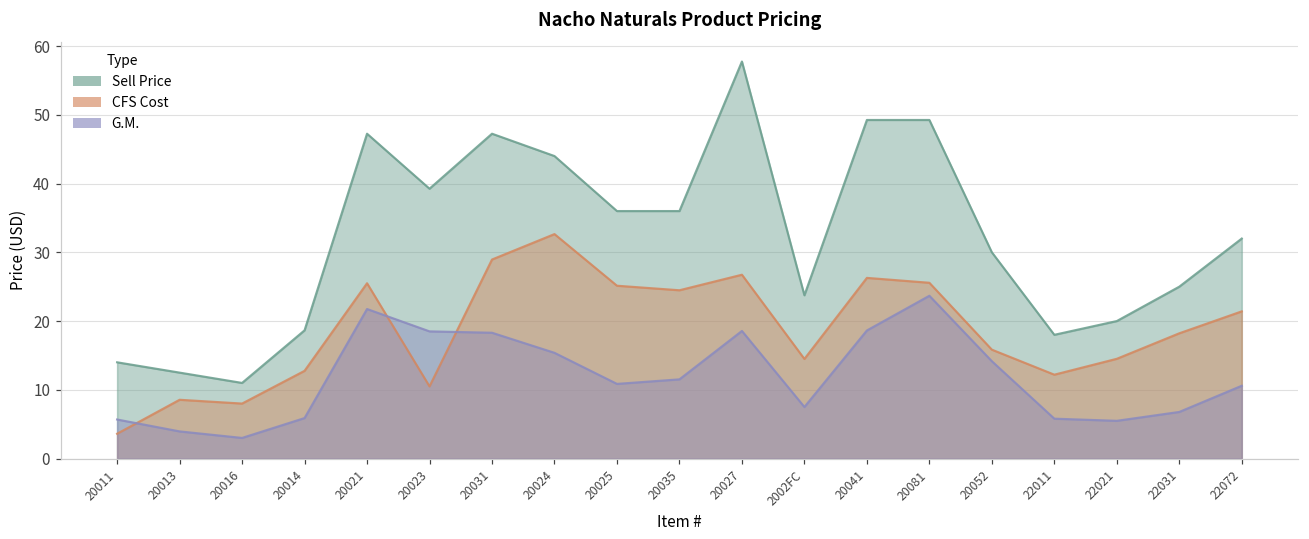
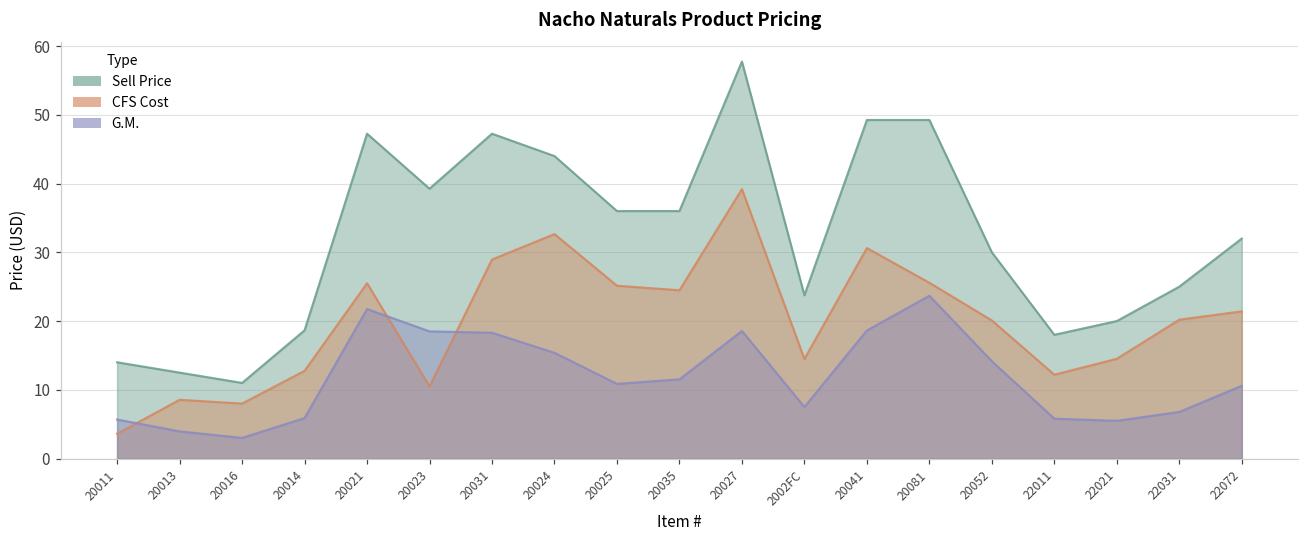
  {
    "CFS Cost": {
      "20011": 4,
      "20013": 9,
      "20016": 8,
      "20014": 13,
      "20021": 26,
      "20023": 11,
      "20031": 29,
      "20024": 33,
      "20025": 25,
      "20035": 24,
-     "20027": 27,
+     "20027": 39,
      "2002FC": 14,
-     "20041": 26,
+     "20041": 31,
      "20081": 26,
-     "20052": 16,
+     "20052": 20,
      "22011": 12,
      "22021": 15,
-     "22031": 18,
+     "22031": 20,
      "22072": 21
    }
  }
